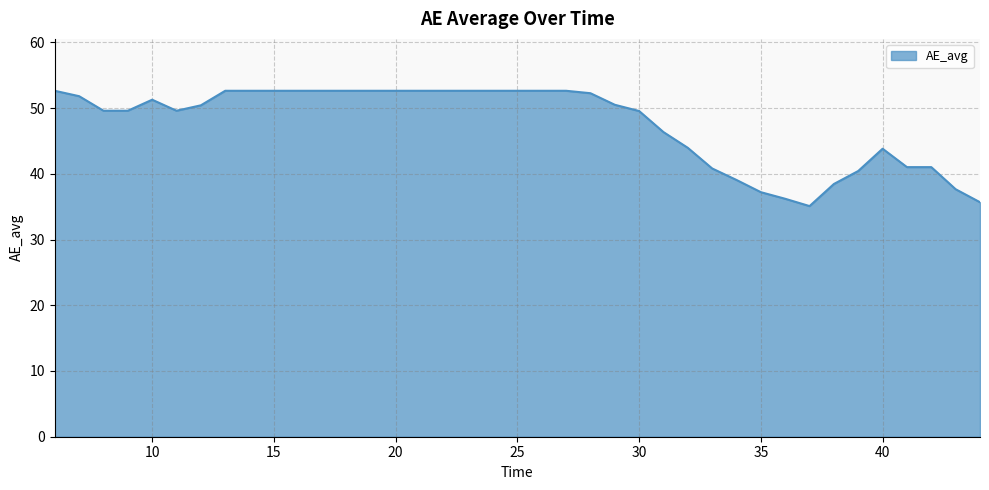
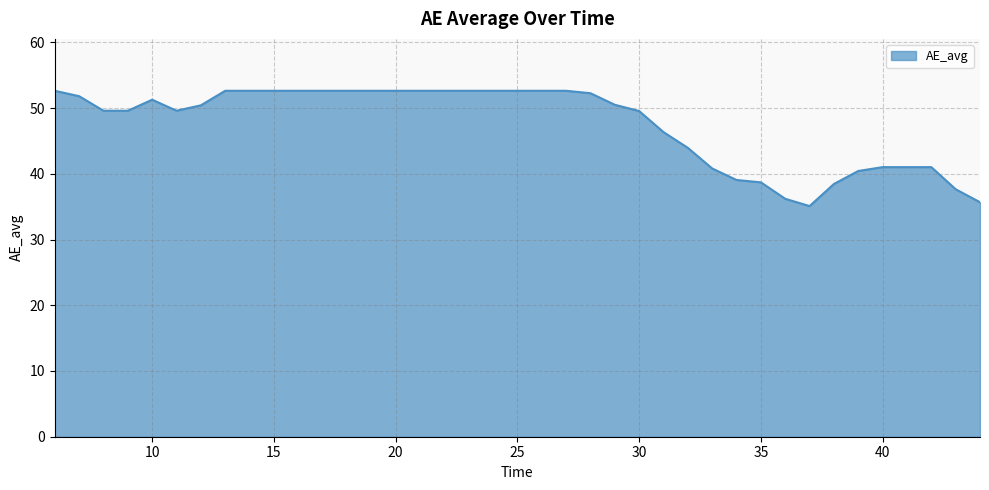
  {
    "10": 51,
    "15": 53,
    "20": 53,
    "25": 53,
    "30": 50,
-   "35": 37,
-   "40": 44
+   "35": 39,
+   "40": 41
  }
